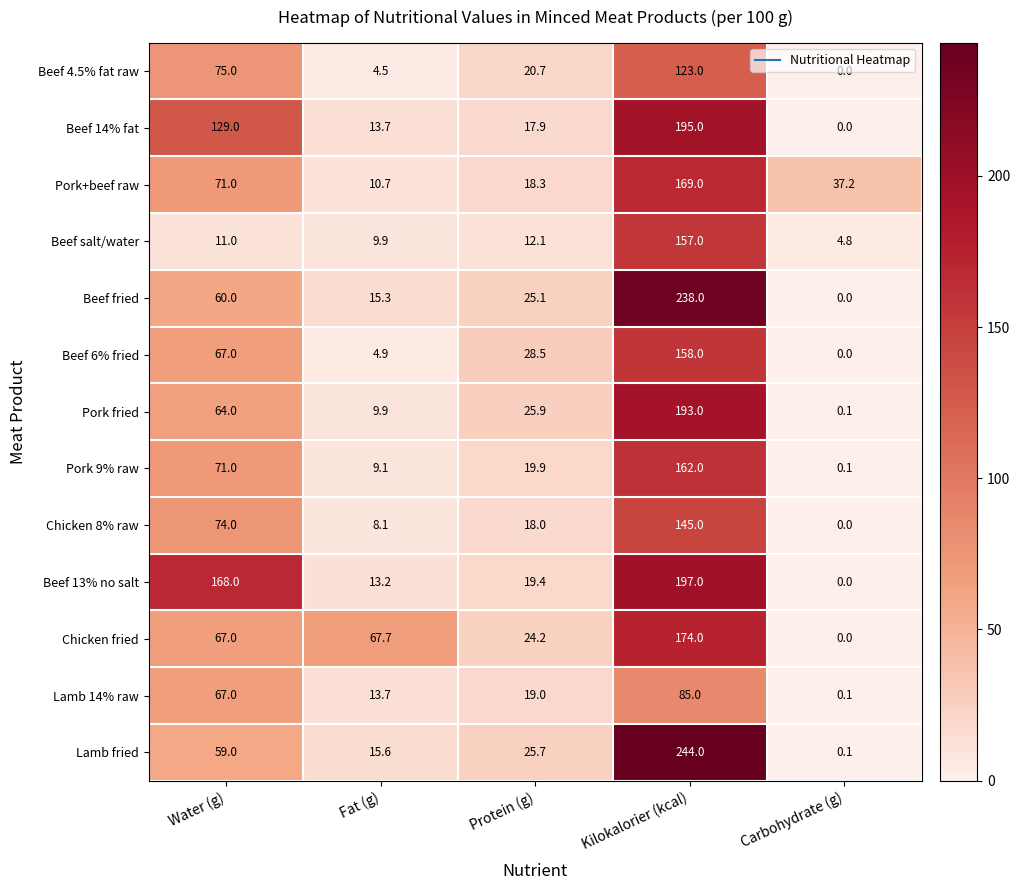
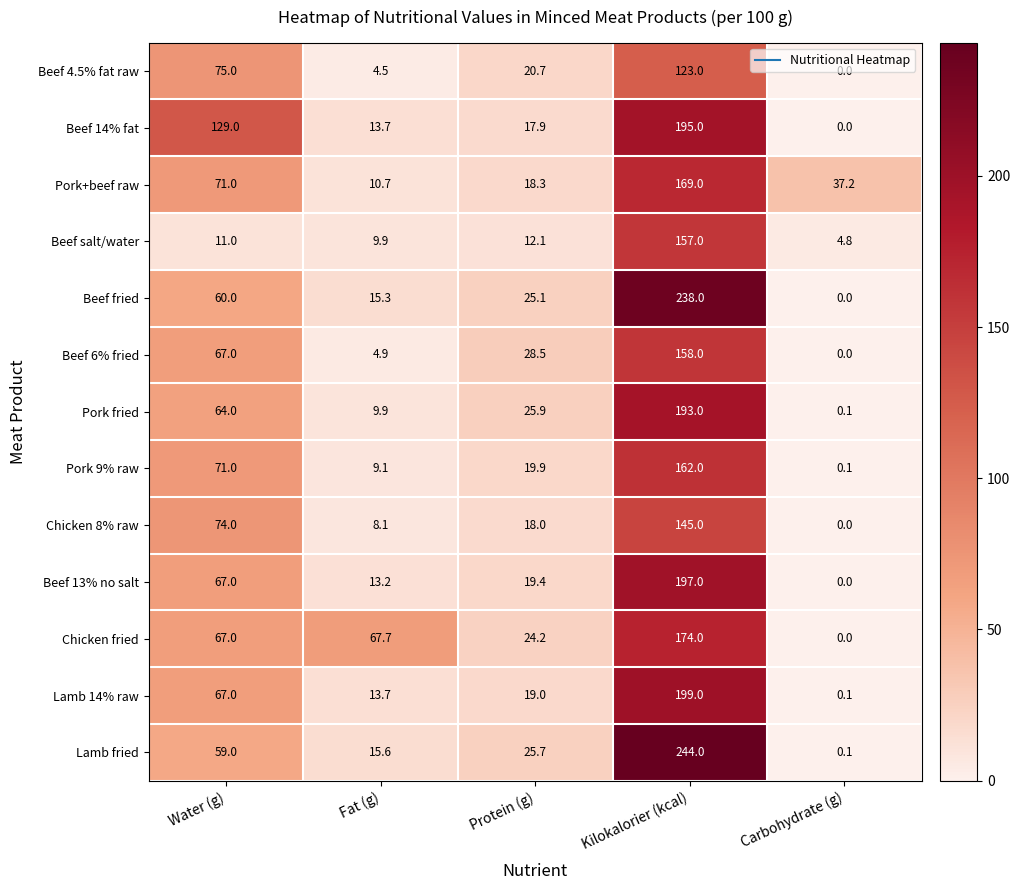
  {
    "Beef 4.5% fat raw": {
      "Water (g)": 75.0,
      "Fat (g)": 4.5,
      "Protein (g)": 20.7,
      "Kilokalorier (kcal)": 123.0
    },
    "Beef 14% fat": {
      "Water (g)": 129.0,
      "Fat (g)": 13.7,
      "Protein (g)": 17.9,
      "Kilokalorier (kcal)": 195.0,
      "Carbohydrate (g)": 0.0
    },
    "Pork+beef raw": {
      "Water (g)": 71.0,
      "Fat (g)": 10.7,
      "Protein (g)": 18.3,
      "Kilokalorier (kcal)": 169.0,
      "Carbohydrate (g)": 37.2
    },
    "Beef salt/water": {
      "Water (g)": 11.0,
      "Fat (g)": 9.9,
      "Protein (g)": 12.1,
      "Kilokalorier (kcal)": 157.0,
      "Carbohydrate (g)": 4.8
    },
    "Beef fried": {
      "Water (g)": 60.0,
      "Fat (g)": 15.3,
      "Protein (g)": 25.1,
      "Kilokalorier (kcal)": 238.0,
      "Carbohydrate (g)": 0.0
    },
    "Beef 6% fried": {
      "Water (g)": 67.0,
      "Fat (g)": 4.9,
      "Protein (g)": 28.5,
      "Kilokalorier (kcal)": 158.0,
      "Carbohydrate (g)": 0.0
    },
    "Pork fried": {
      "Water (g)": 64.0,
      "Fat (g)": 9.9,
      "Protein (g)": 25.9,
      "Kilokalorier (kcal)": 193.0,
      "Carbohydrate (g)": 0.1
    },
    "Pork 9% raw": {
      "Water (g)": 71.0,
      "Fat (g)": 9.1,
      "Protein (g)": 19.9,
      "Kilokalorier (kcal)": 162.0,
      "Carbohydrate (g)": 0.1
    },
    "Chicken 8% raw": {
      "Water (g)": 74.0,
      "Fat (g)": 8.1,
      "Protein (g)": 18.0,
      "Kilokalorier (kcal)": 145.0,
      "Carbohydrate (g)": 0.0
    },
    "Beef 13% no salt": {
-     "Water (g)": 168.0,
+     "Water (g)": 67.0,
      "Fat (g)": 13.2,
      "Protein (g)": 19.4,
      "Kilokalorier (kcal)": 197.0,
      "Carbohydrate (g)": 0.0
    },
    "Chicken fried": {
      "Water (g)": 67.0,
      "Fat (g)": 67.7,
      "Protein (g)": 24.2,
      "Kilokalorier (kcal)": 174.0,
      "Carbohydrate (g)": 0.0
    },
    "Lamb 14% raw": {
      "Water (g)": 67.0,
      "Fat (g)": 13.7,
      "Protein (g)": 19.0,
-     "Kilokalorier (kcal)": 85.0,
+     "Kilokalorier (kcal)": 199.0,
      "Carbohydrate (g)": 0.1
    },
    "Lamb fried": {
      "Water (g)": 59.0,
      "Fat (g)": 15.6,
      "Protein (g)": 25.7,
      "Kilokalorier (kcal)": 244.0,
      "Carbohydrate (g)": 0.1
    }
  }
